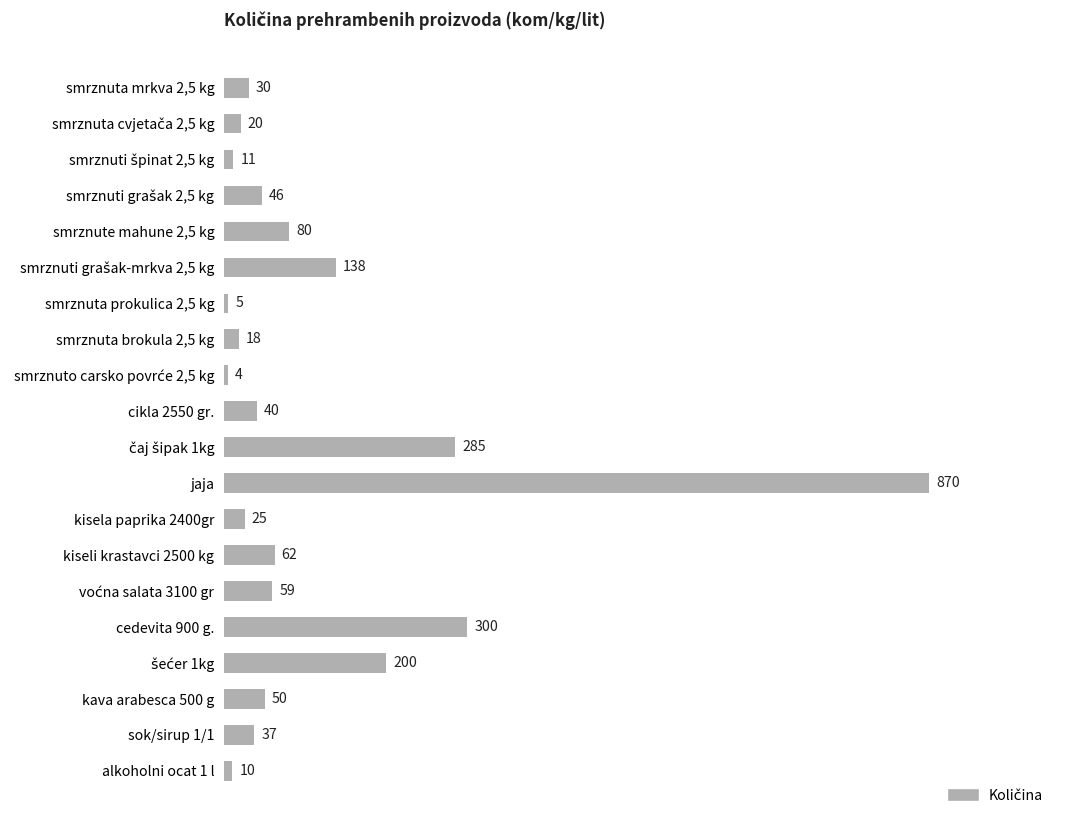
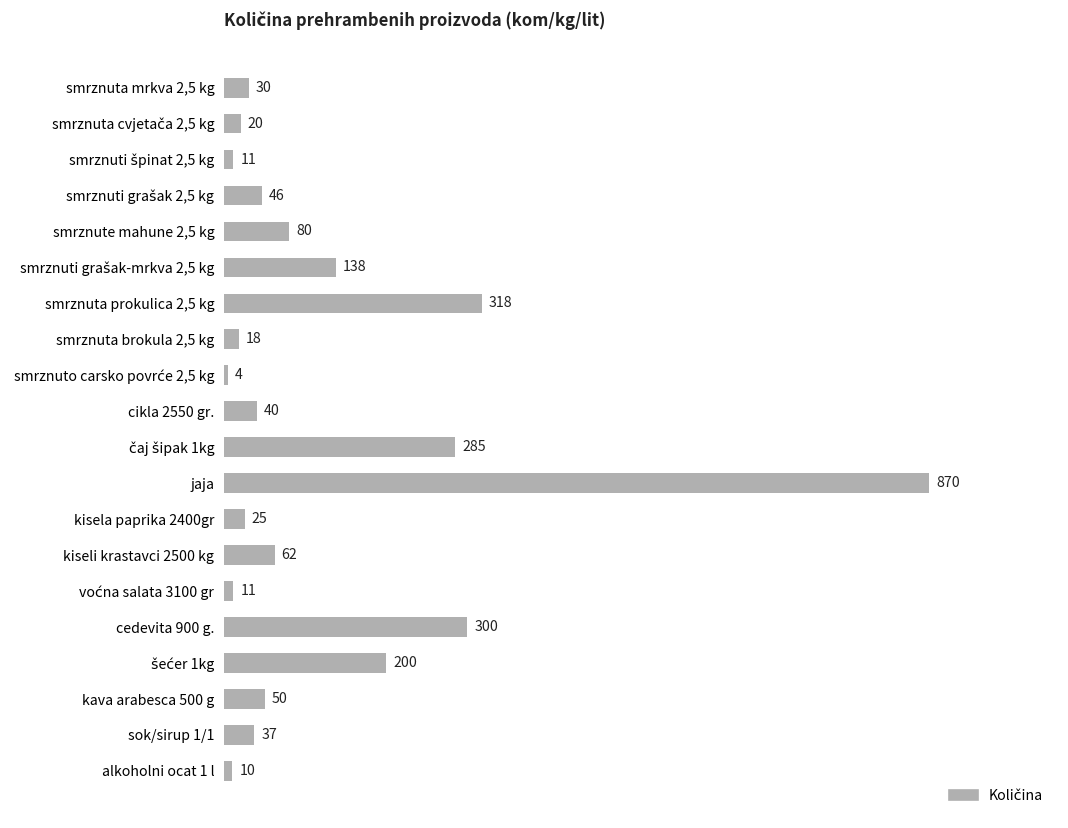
  {
    "smrznuta mrkva 2,5 kg": 30,
    "smrznuta cvjetača 2,5 kg": 20,
    "smrznuti špinat 2,5 kg": 11,
    "smrznuti grašak 2,5 kg": 46,
    "smrznute mahune 2,5 kg": 80,
    "smrznuti grašak-mrkva 2,5 kg": 138,
-   "smrznuta prokulica 2,5 kg": 5,
+   "smrznuta prokulica 2,5 kg": 318,
    "smrznuta brokula 2,5 kg": 18,
    "smrznuto carsko povrće 2,5 kg": 4,
    "cikla 2550 gr.": 40,
    "čaj šipak 1kg": 285,
    "jaja": 870,
    "kisela paprika 2400gr": 25,
    "kiseli krastavci 2500 kg": 62,
-   "voćna salata 3100 gr": 59,
+   "voćna salata 3100 gr": 11,
    "cedevita 900 g.": 300,
    "šećer 1kg": 200,
    "kava arabesca 500 g": 50,
    "sok/sirup 1/1": 37,
    "alkoholni ocat 1 l": 10
  }
